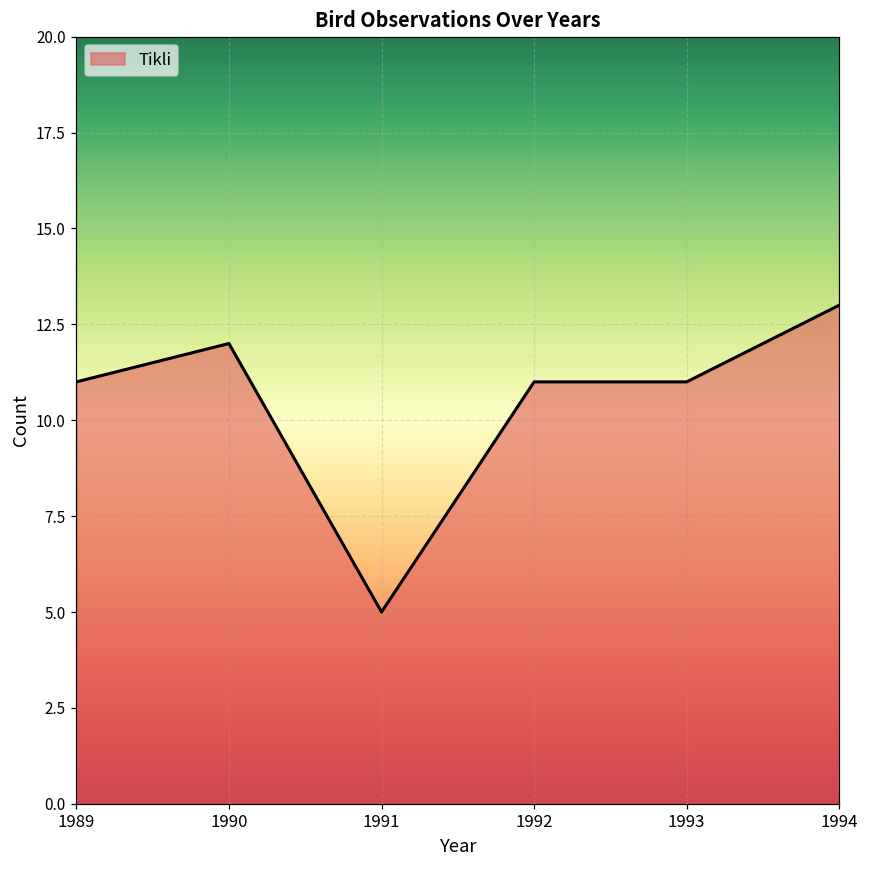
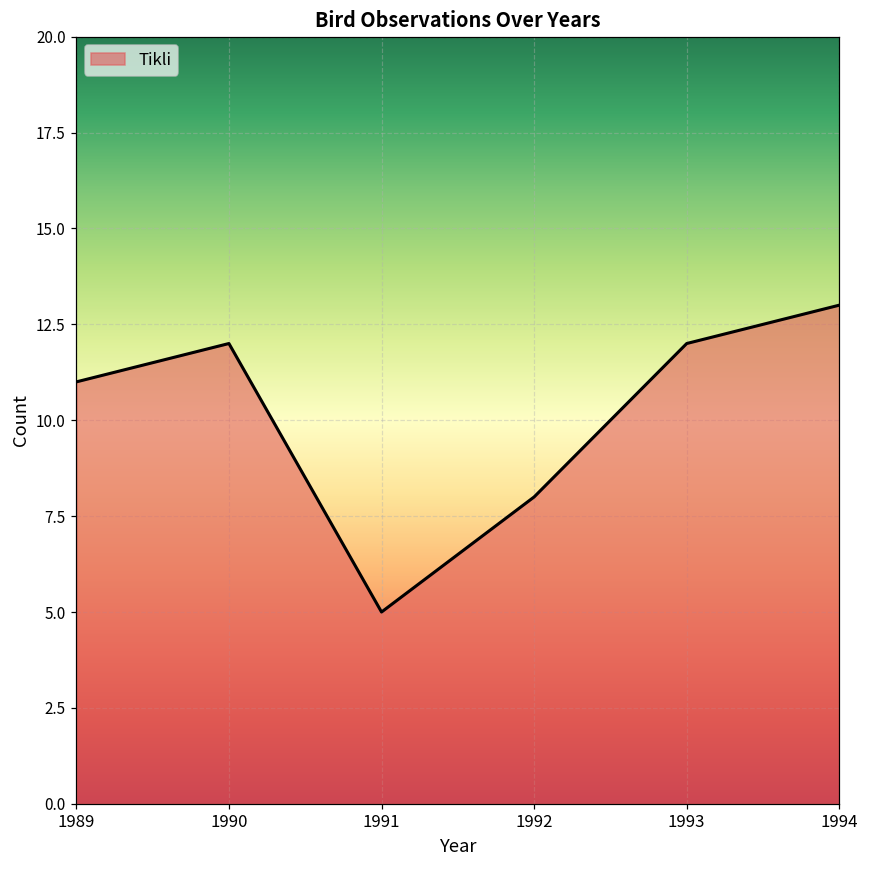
  {
    "1989": 11,
    "1990": 12,
    "1991": 5,
-   "1992": 11,
-   "1993": 11,
+   "1992": 8,
+   "1993": 12,
    "1994": 13
  }
